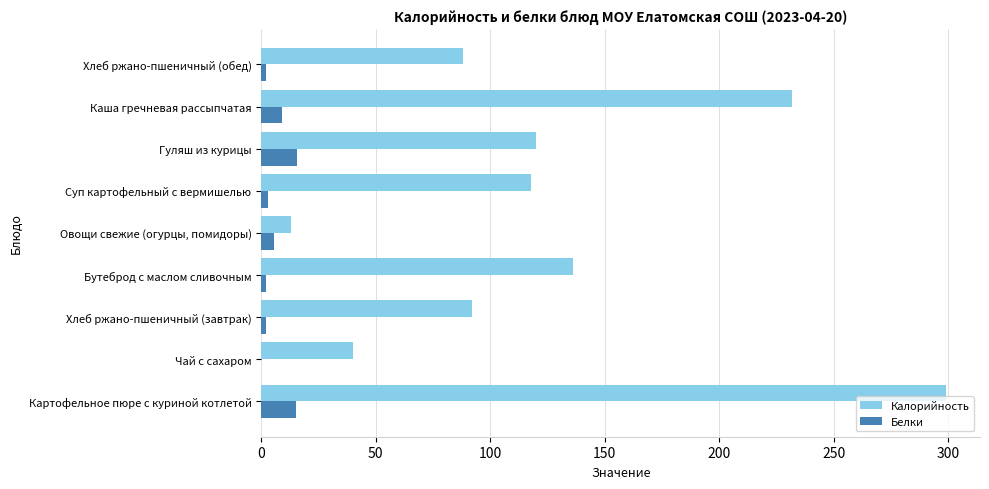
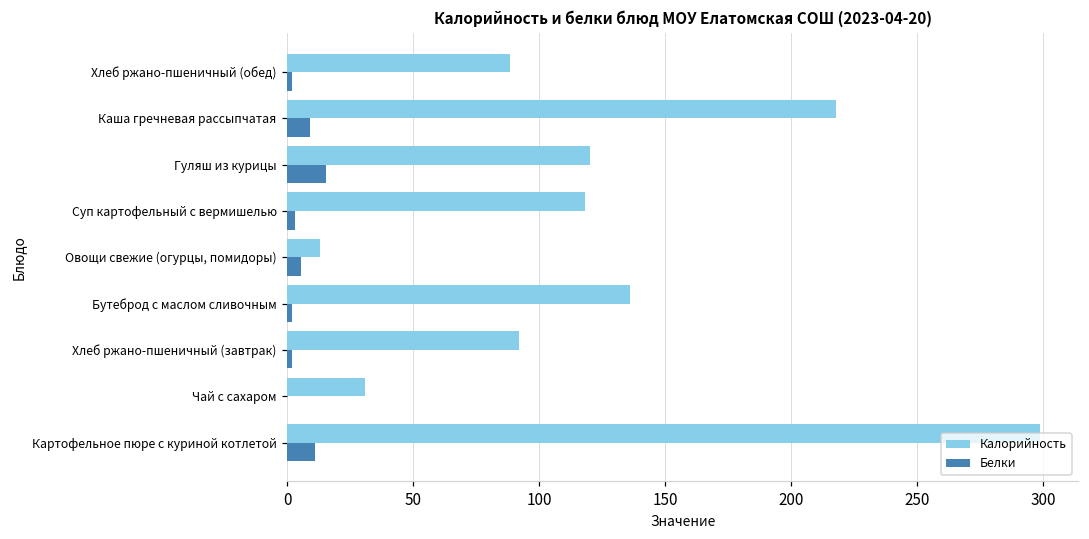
  {
    "Калорийность": {
      "Хлеб ржано-пшеничный (обед)": 88,
-     "Каша гречневая рассыпчатая": 232,
+     "Каша гречневая рассыпчатая": 218,
      "Гуляш из курицы": 120,
      "Суп картофельный с вермишелью": 118,
      "Овощи свежие (огурцы, помидоры)": 13,
      "Бутеброд с маслом сливочным": 136,
      "Хлеб ржано-пшеничный (завтрак)": 92,
-     "Чай с сахаром": 40,
+     "Чай с сахаром": 31,
      "Картофельное пюре с куриной котлетой": 299
    },
    "Белки": {
      "Хлеб ржано-пшеничный (обед)": 2,
      "Каша гречневая рассыпчатая": 9,
      "Гуляш из курицы": 16,
      "Суп картофельный с вермишелью": 3,
      "Овощи свежие (огурцы, помидоры)": 5,
      "Бутеброд с маслом сливочным": 2,
      "Хлеб ржано-пшеничный (завтрак)": 2,
      "Чай с сахаром": 0,
-     "Картофельное пюре с куриной котлетой": 15
+     "Картофельное пюре с куриной котлетой": 11
    }
  }
